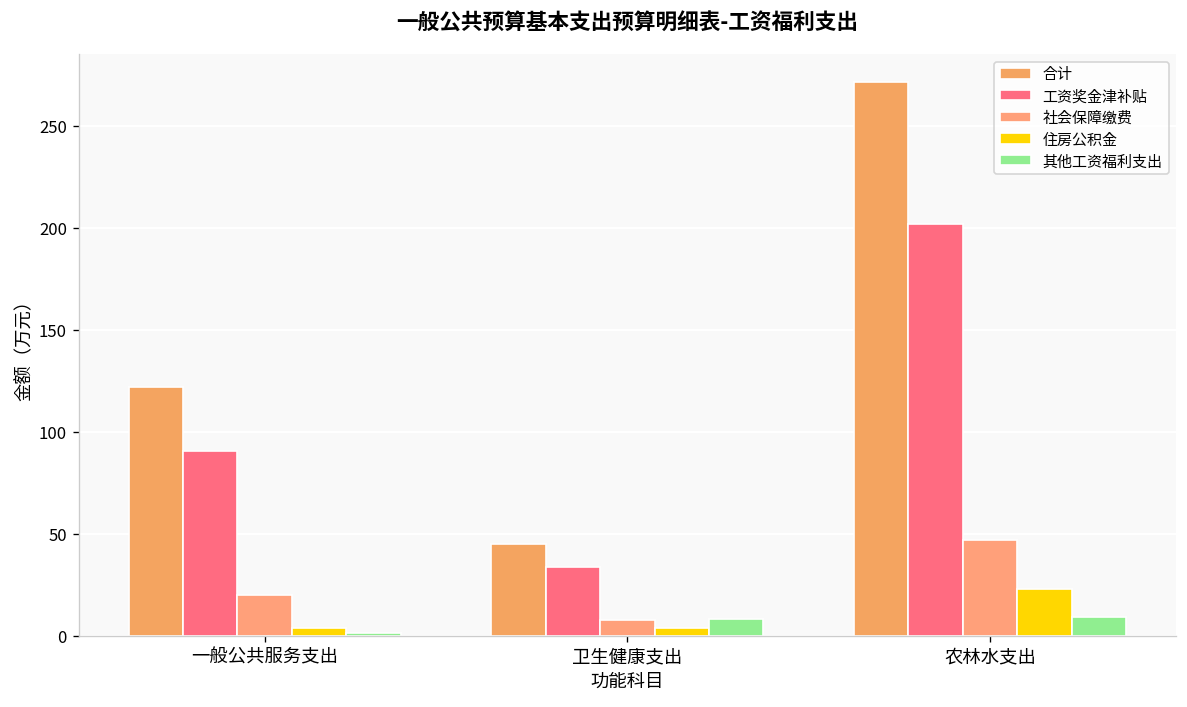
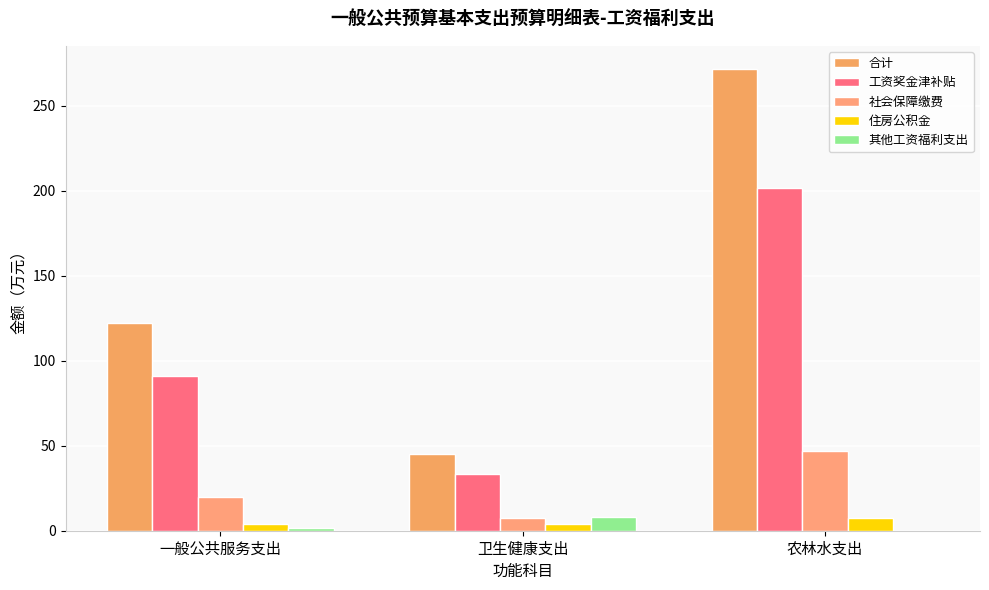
  {
    "住房公积金": {
      "一般公共服务支出": 4,
      "卫生健康支出": 4,
-     "农林水支出": 23
+     "农林水支出": 7
    },
    "其他工资福利支出": {
      "一般公共服务支出": 2,
      "卫生健康支出": 8,
-     "农林水支出": 9
+     "农林水支出": 0
    }
  }
